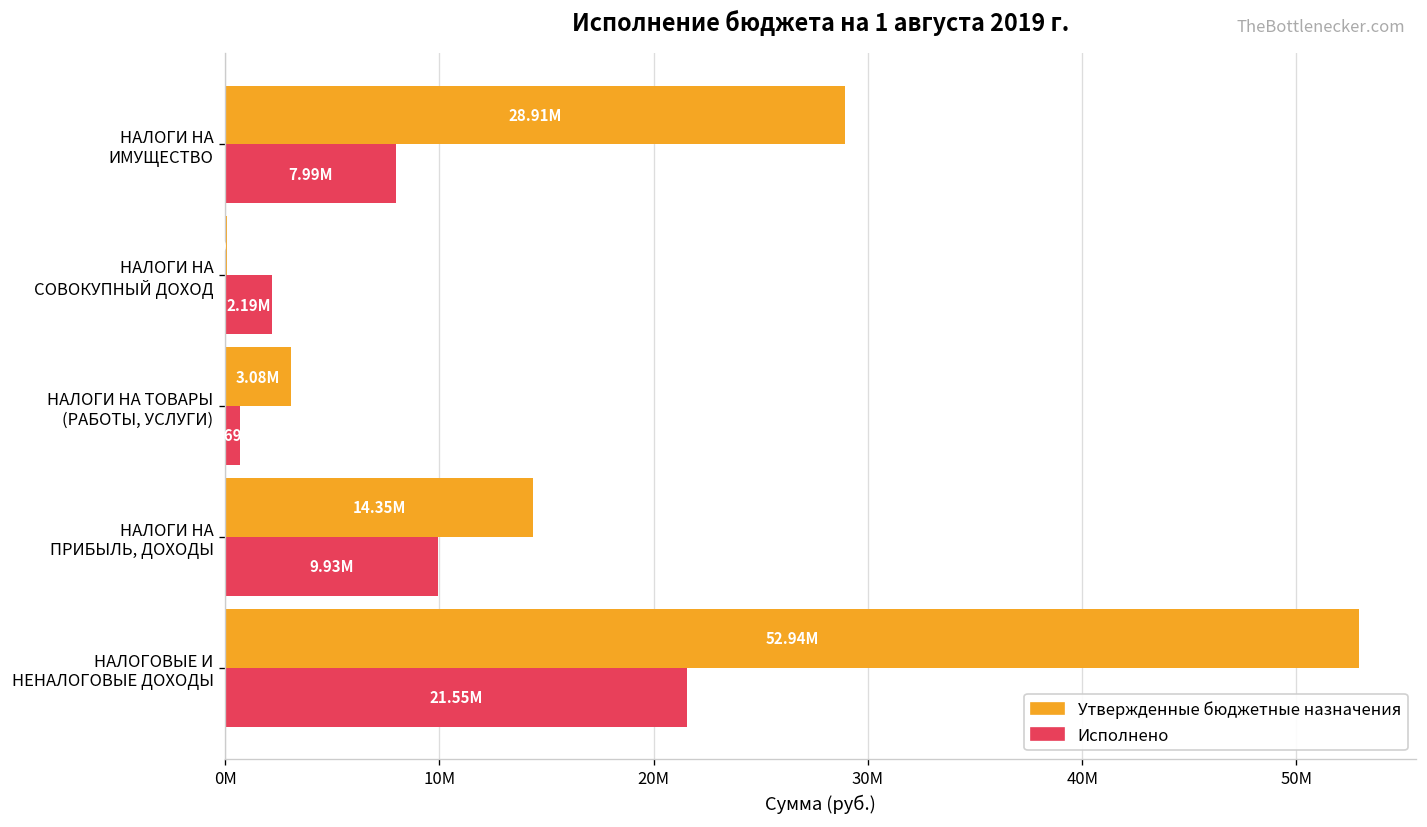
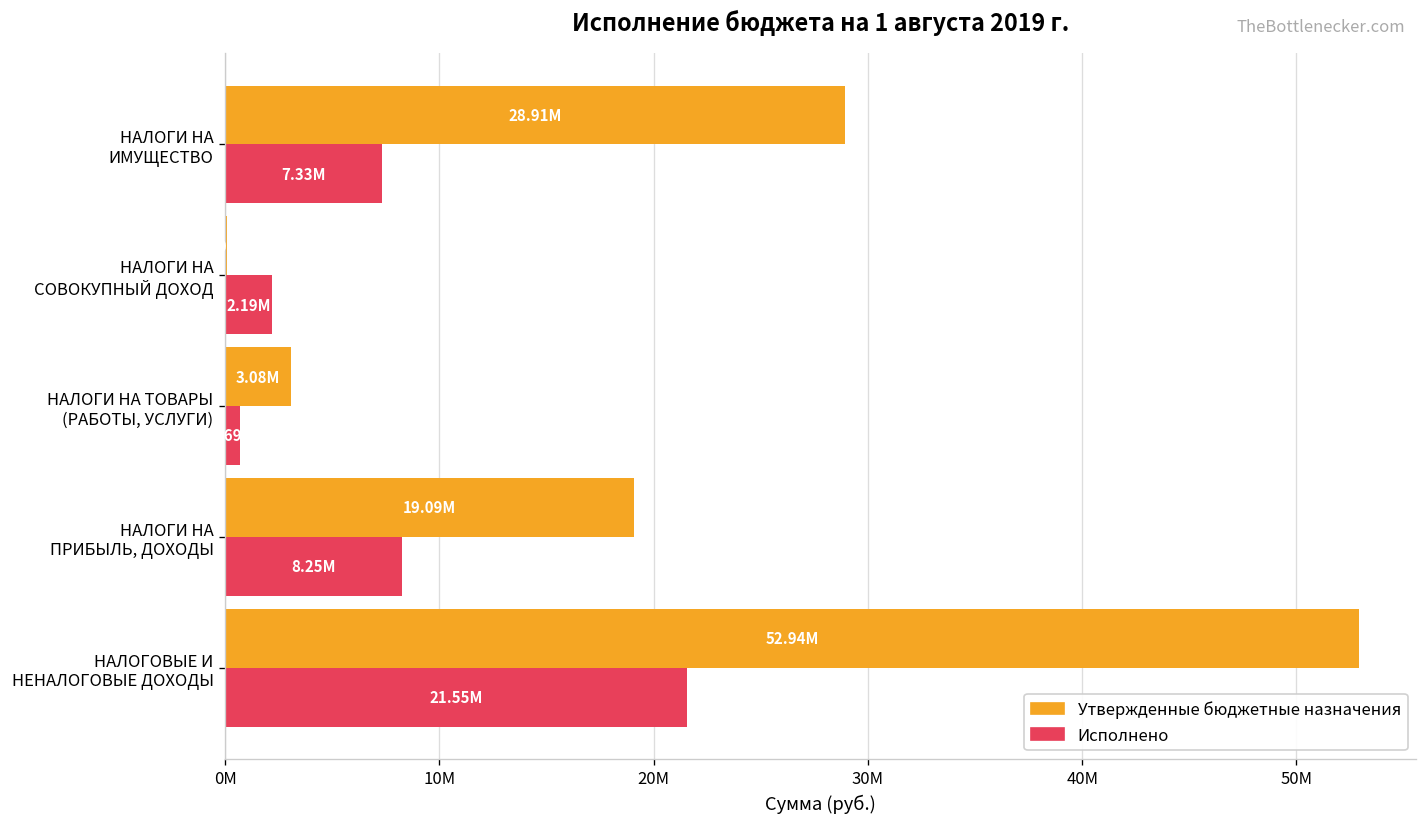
  {
    "Утвержденные бюджетные назначения": {
      "НАЛОГИ НА ИМУЩЕСТВО": "28.91M",
      "НАЛОГИ НА ТОВАРЫ (РАБОТЫ, УСЛУГИ)": "3.08M",
-     "НАЛОГИ НА ПРИБЫЛЬ, ДОХОДЫ": "14.35M",
+     "НАЛОГИ НА ПРИБЫЛЬ, ДОХОДЫ": "19.09M",
      "НАЛОГОВЫЕ И НЕНАЛОГОВЫЕ ДОХОДЫ": "52.94M"
    },
    "Исполнено": {
-     "НАЛОГИ НА ИМУЩЕСТВО": "7.99M",
+     "НАЛОГИ НА ИМУЩЕСТВО": "7.33M",
      "НАЛОГИ НА СОВОКУПНЫЙ ДОХОД": "2.19M",
-     "НАЛОГИ НА ПРИБЫЛЬ, ДОХОДЫ": "9.93M",
+     "НАЛОГИ НА ПРИБЫЛЬ, ДОХОДЫ": "8.25M",
      "НАЛОГОВЫЕ И НЕНАЛОГОВЫЕ ДОХОДЫ": "21.55M"
    }
  }
